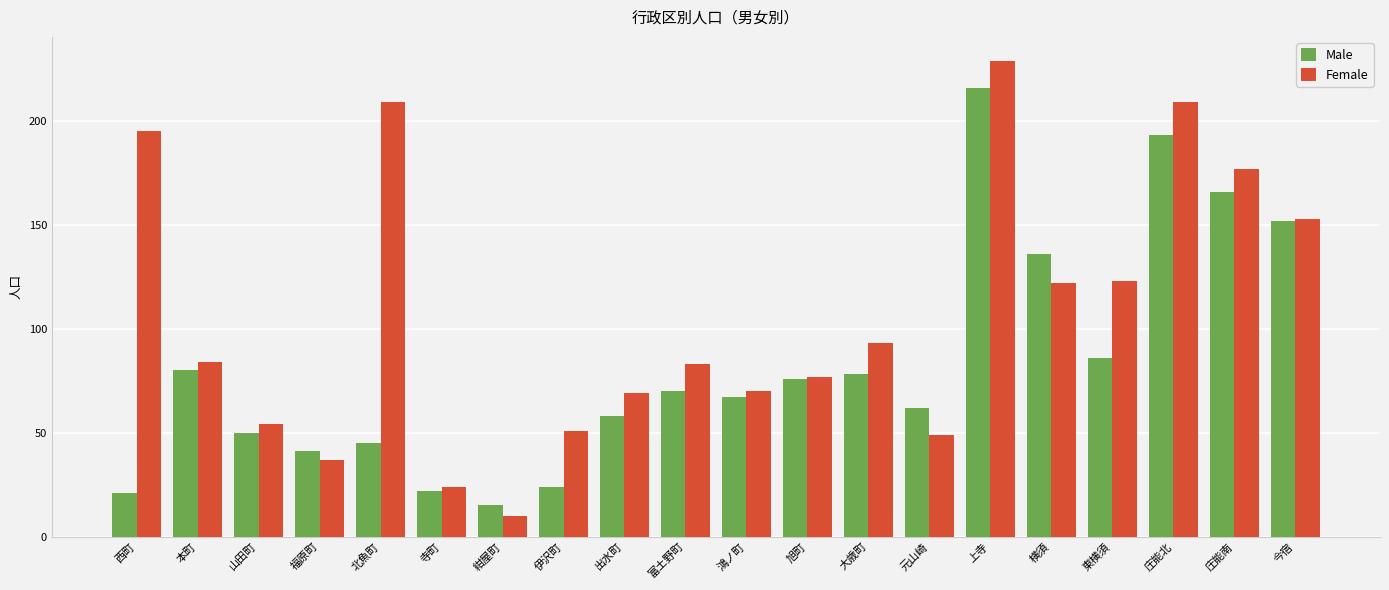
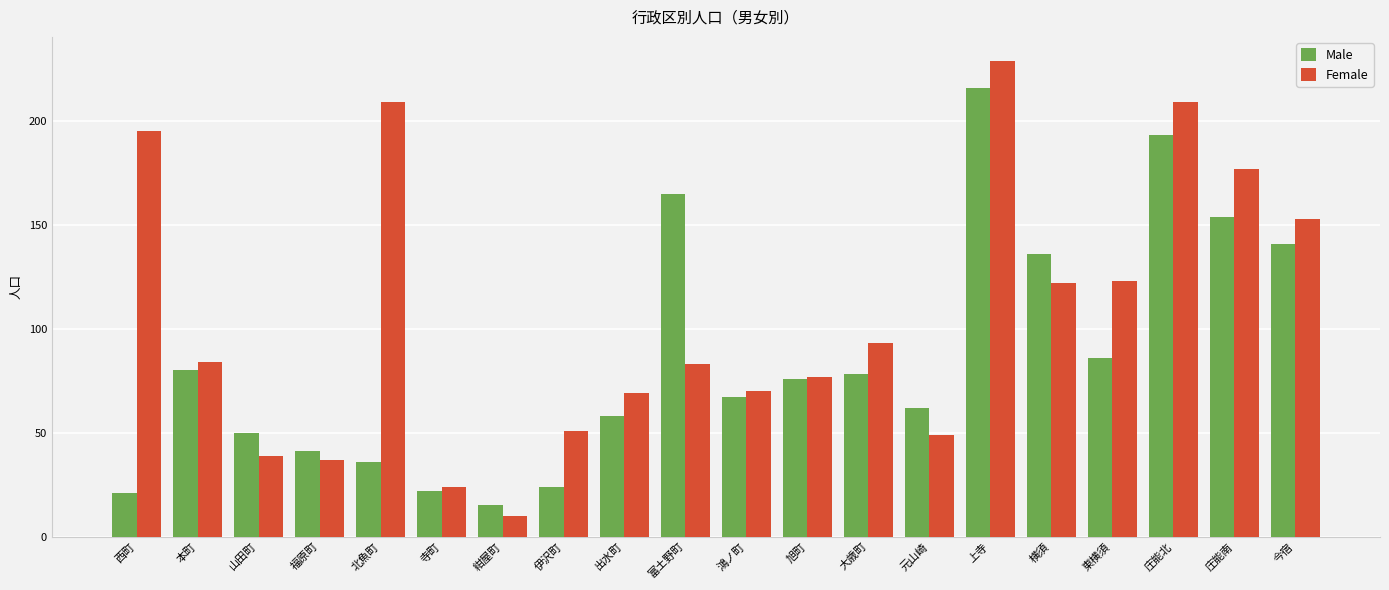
  {
    "Male": {
      "西町": 21,
      "本町": 80,
      "山田町": 50,
      "福原町": 41,
-     "北魚町": 45,
+     "北魚町": 36,
      "寺町": 22,
      "紺屋町": 15,
      "伊沢町": 24,
      "出水町": 58,
-     "富土野町": 70,
+     "富土野町": 165,
      "鴻ノ町": 67,
      "旭町": 76,
      "大歳町": 78,
      "元山崎": 62,
      "上寺": 216,
      "横須": 136,
      "東横須": 86,
      "庄能北": 193,
-     "庄能南": 166,
-     "今宿": 152
+     "庄能南": 154,
+     "今宿": 141
    },
    "Female": {
      "西町": 195,
      "本町": 84,
-     "山田町": 54,
+     "山田町": 39,
      "福原町": 37,
      "北魚町": 209,
      "寺町": 24,
      "紺屋町": 10,
      "伊沢町": 51,
      "出水町": 69,
      "富土野町": 83,
      "鴻ノ町": 70,
      "旭町": 77,
      "大歳町": 93,
      "元山崎": 49,
      "上寺": 229,
      "横須": 122,
      "東横須": 123,
      "庄能北": 209,
      "庄能南": 177,
      "今宿": 153
    }
  }
